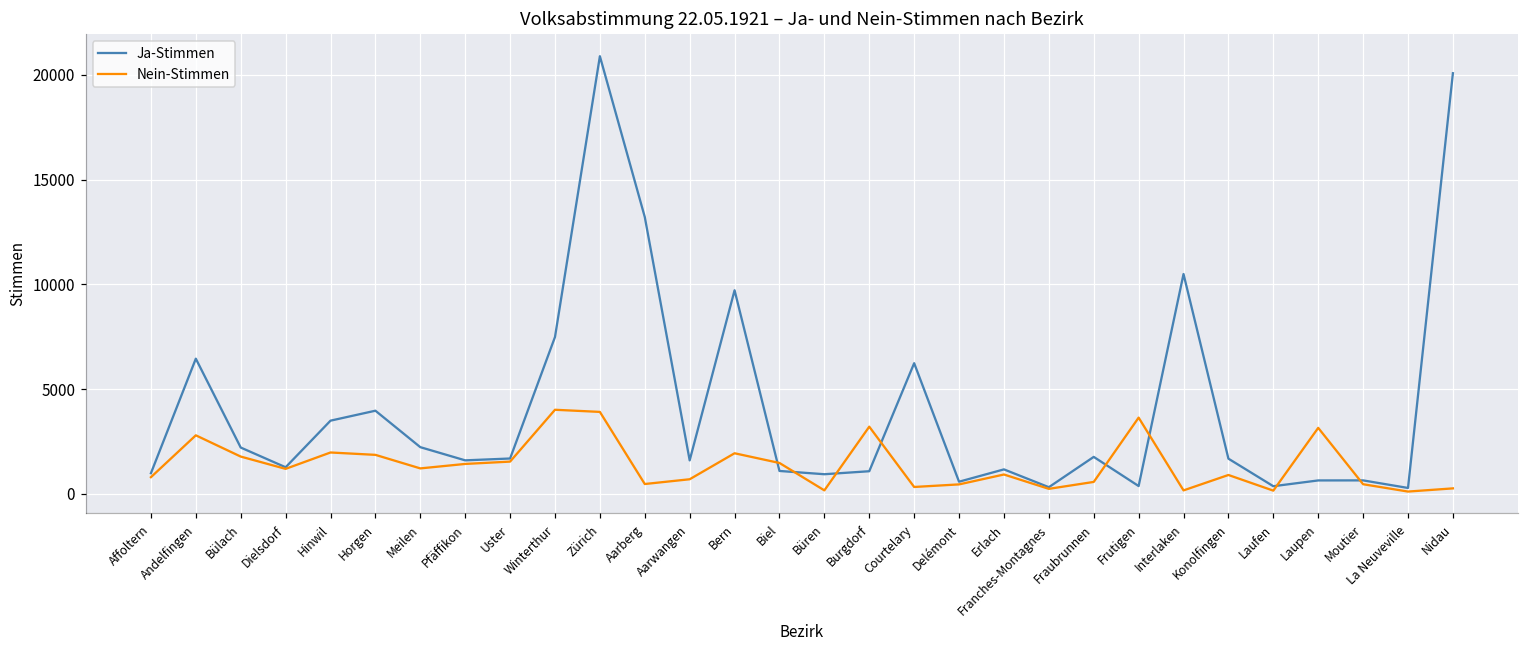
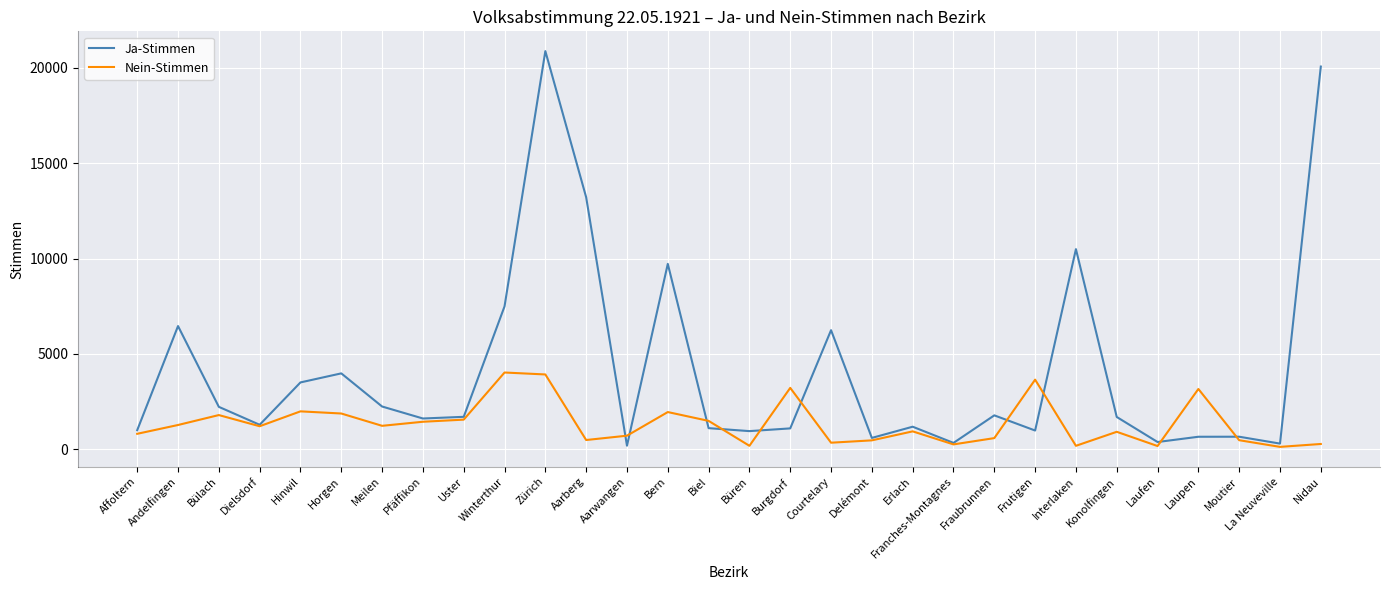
  {
    "Ja-Stimmen": {
      "Affoltern": 1000,
      "Andelfingen": 6500,
      "Bülach": 2200,
      "Hinwil": 3500,
      "Horgen": 4000,
      "Meilen": 2200,
      "Pfäffikon": 1600,
      "Uster": 1700,
      "Winterthur": 7500,
      "Zürich": 20900,
      "Aarberg": 13200,
-     "Aarwangen": 1600,
+     "Aarwangen": 200,
      "Bern": 9700,
      "Biel": 1100,
      "Büren": 900,
      "Burgdorf": 1100,
      "Courtelary": 6200,
      "Erlach": 1200,
      "Fraubrunnen": 1800,
-     "Frutigen": 400,
+     "Frutigen": 1000,
      "Interlaken": 10500,
      "Konolfingen": 1700,
      "Laufen": 400,
      "Laupen": 600,
      "Moutier": 600,
      "La Neuveville": 300,
      "Nidau": 20100
    },
    "Nein-Stimmen": {
      "Affoltern": 800,
-     "Andelfingen": 2800,
+     "Andelfingen": 1300,
      "Bülach": 1800,
      "Hinwil": 2000,
      "Horgen": 1900,
      "Meilen": 1200,
      "Pfäffikon": 1400,
      "Uster": 1500,
      "Winterthur": 4000,
      "Zürich": 3900,
      "Aarberg": 500,
      "Aarwangen": 700,
      "Bern": 1900,
      "Biel": 1500,
      "Büren": 200,
      "Burgdorf": 3200,
      "Courtelary": 300,
      "Erlach": 900,
      "Fraubrunnen": 600,
      "Frutigen": 3600,
      "Interlaken": 200,
      "Konolfingen": 900,
      "Laufen": 200,
      "Laupen": 3200,
      "Moutier": 500,
      "La Neuveville": 100,
      "Nidau": 300
    }
  }
